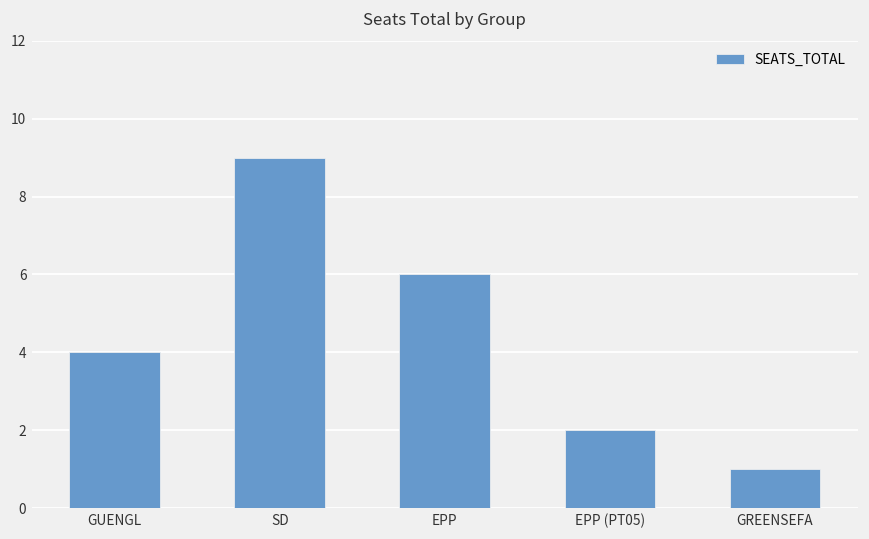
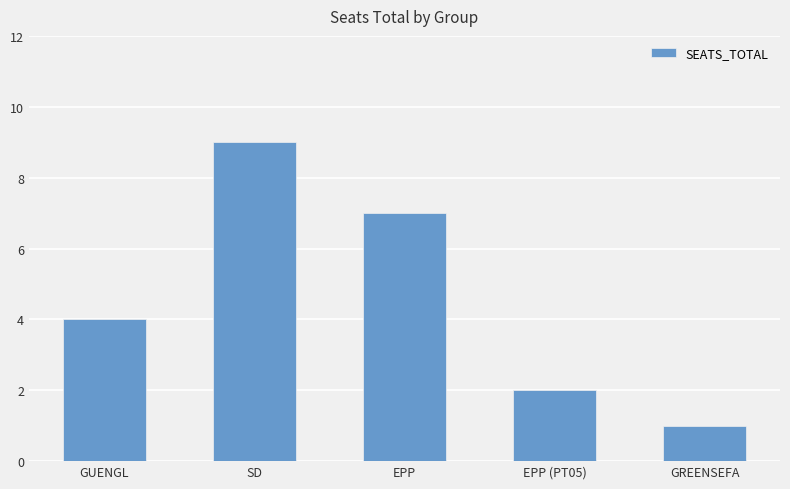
  {
    "GUENGL": 4,
    "SD": 9,
-   "EPP": 6,
+   "EPP": 7,
    "EPP (PT05)": 2,
    "GREENSEFA": 1
  }
